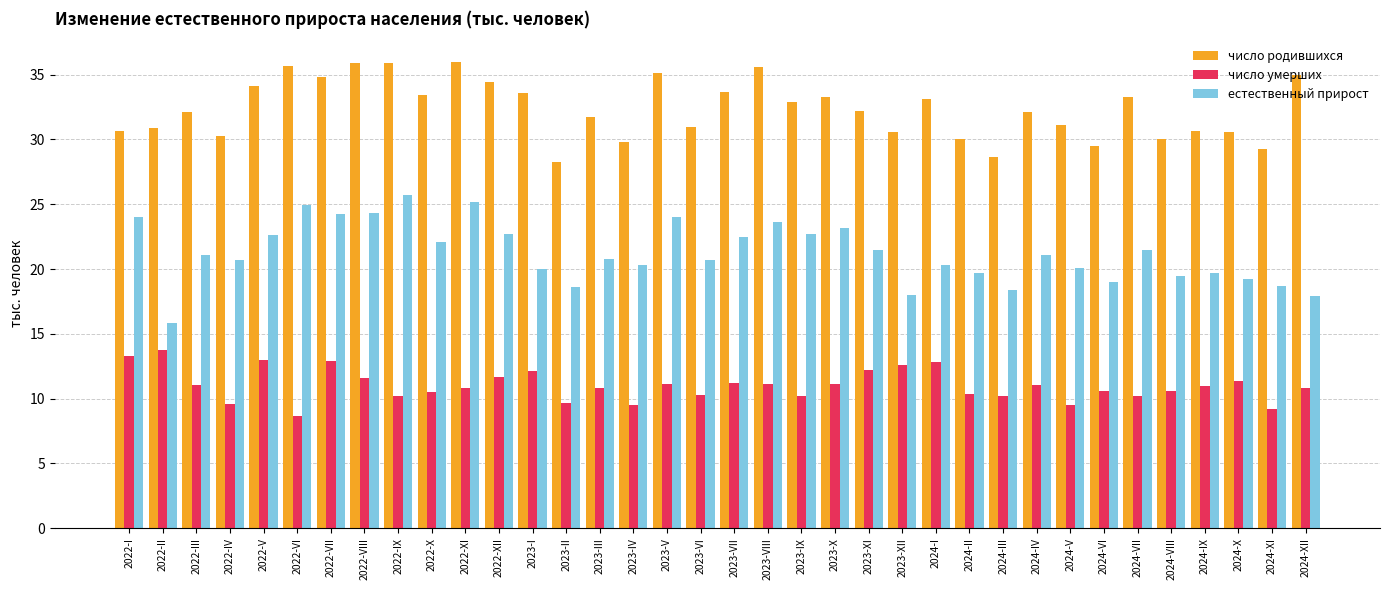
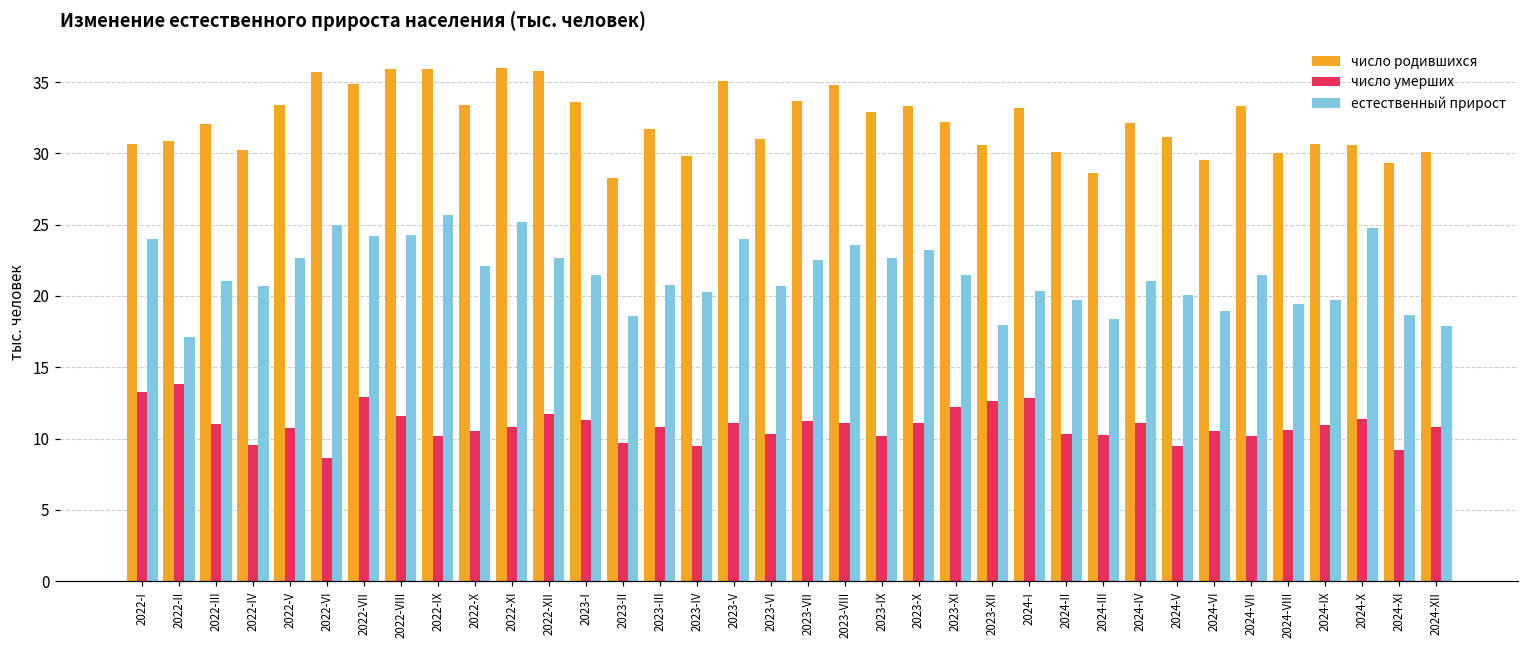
  {
    "число родившихся": {
      "2022-I": 30.7,
      "2022-II": 30.9,
      "2022-III": 32.1,
      "2022-IV": 30.3,
-     "2022-V": 34.1,
+     "2022-V": 33.4,
      "2022-VI": 35.7,
      "2022-VII": 34.8,
      "2022-VIII": 35.9,
      "2022-IX": 35.9,
      "2022-X": 33.4,
      "2022-XI": 36.0,
-     "2022-XII": 34.4,
+     "2022-XII": 35.8,
      "2023-I": 33.6,
      "2023-II": 28.3,
      "2023-III": 31.7,
      "2023-IV": 29.8,
      "2023-V": 35.1,
      "2023-VI": 31.0,
      "2023-VII": 33.7,
-     "2023-VIII": 35.6,
+     "2023-VIII": 34.8,
      "2023-IX": 32.9,
      "2023-X": 33.3,
      "2023-XI": 32.2,
      "2023-XII": 30.6,
      "2024-I": 33.2,
      "2024-II": 30.1,
      "2024-III": 28.6,
      "2024-IV": 32.2,
      "2024-V": 31.1,
      "2024-VI": 29.5,
      "2024-VII": 33.3,
      "2024-VIII": 30.0,
      "2024-IX": 30.7,
      "2024-X": 30.6,
      "2024-XI": 29.3,
-     "2024-XII": 35.0
+     "2024-XII": 30.1
    },
    "число умерших": {
      "2022-I": 13.3,
      "2022-II": 13.8,
      "2022-III": 11.0,
      "2022-IV": 9.6,
-     "2022-V": 13.0,
+     "2022-V": 10.8,
      "2022-VI": 8.6,
      "2022-VII": 12.9,
      "2022-VIII": 11.6,
      "2022-IX": 10.2,
      "2022-X": 10.5,
      "2022-XI": 10.8,
      "2022-XII": 11.7,
-     "2023-I": 12.1,
+     "2023-I": 11.3,
      "2023-II": 9.7,
      "2023-III": 10.8,
      "2023-IV": 9.5,
      "2023-V": 11.1,
      "2023-VI": 10.3,
      "2023-VII": 11.2,
      "2023-VIII": 11.1,
      "2023-IX": 10.2,
      "2023-X": 11.1,
      "2023-XI": 12.2,
      "2023-XII": 12.6,
      "2024-I": 12.8,
      "2024-II": 10.4,
      "2024-III": 10.2,
      "2024-IV": 11.1,
      "2024-V": 9.5,
      "2024-VI": 10.6,
      "2024-VII": 10.2,
      "2024-VIII": 10.6,
      "2024-IX": 11.0,
      "2024-X": 11.4,
      "2024-XI": 9.2,
      "2024-XII": 10.8
    },
    "естественный прирост": {
      "2022-I": 24.0,
-     "2022-II": 15.8,
+     "2022-II": 17.1,
      "2022-III": 21.1,
      "2022-IV": 20.7,
      "2022-V": 22.7,
      "2022-VI": 25.0,
      "2022-VII": 24.2,
      "2022-VIII": 24.3,
      "2022-IX": 25.7,
      "2022-X": 22.1,
      "2022-XI": 25.2,
      "2022-XII": 22.7,
-     "2023-I": 20.0,
+     "2023-I": 21.5,
      "2023-II": 18.6,
      "2023-III": 20.8,
      "2023-IV": 20.3,
      "2023-V": 24.0,
      "2023-VI": 20.7,
      "2023-VII": 22.5,
      "2023-VIII": 23.6,
      "2023-IX": 22.7,
      "2023-X": 23.2,
      "2023-XI": 21.5,
      "2023-XII": 18.0,
      "2024-I": 20.3,
      "2024-II": 19.7,
      "2024-III": 18.4,
      "2024-IV": 21.1,
      "2024-V": 20.1,
      "2024-VI": 19.0,
      "2024-VII": 21.4,
      "2024-VIII": 19.5,
      "2024-IX": 19.7,
-     "2024-X": 19.2,
+     "2024-X": 24.8,
      "2024-XI": 18.7,
      "2024-XII": 17.9
    }
  }
